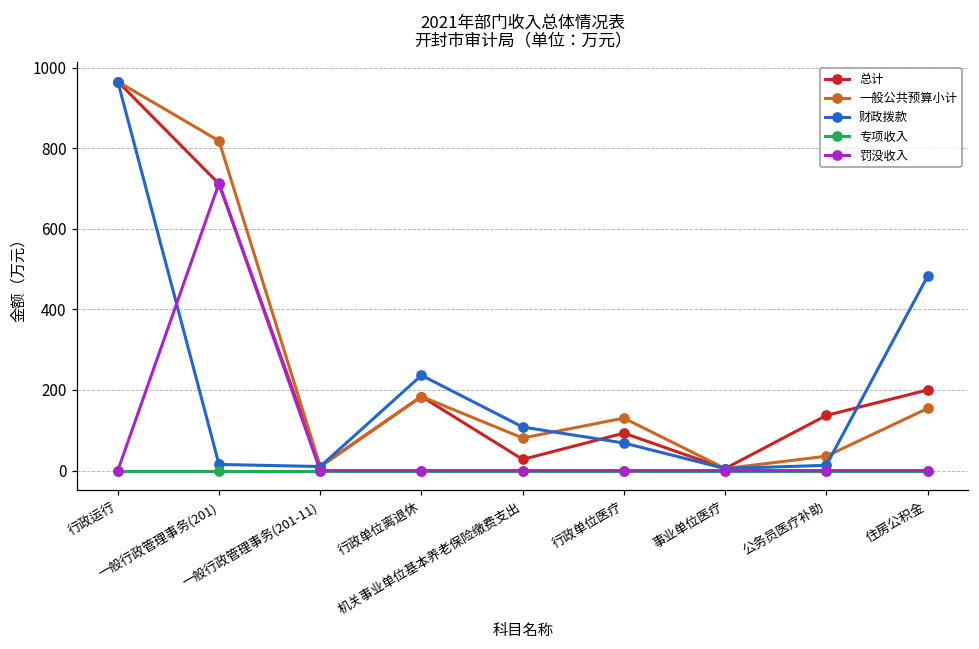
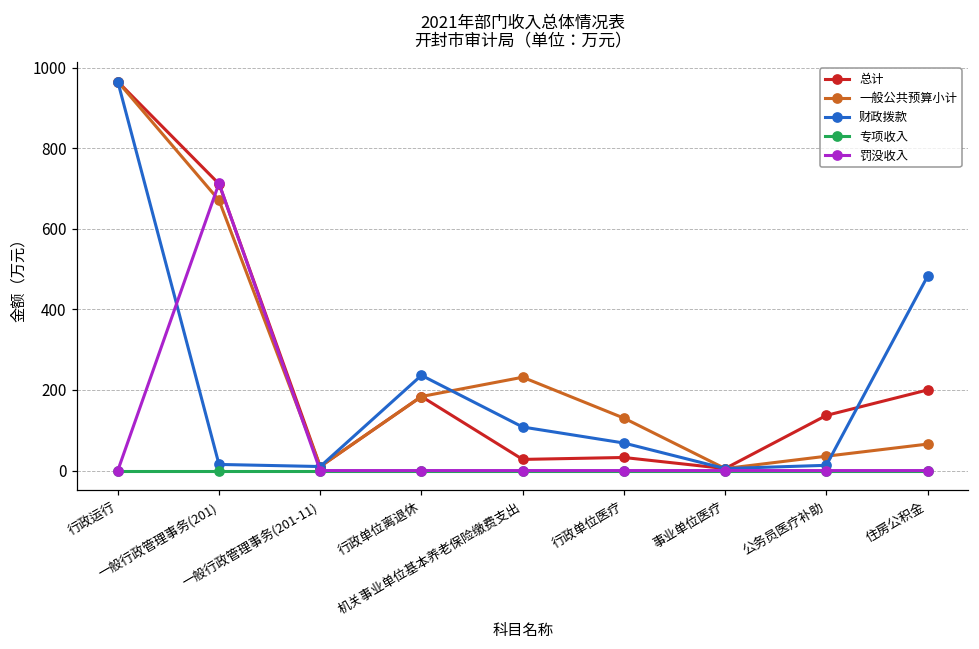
  {
    "总计": {
      "机关事业单位基本养老保险缴费支出": 30,
-     "行政单位医疗": 90,
+     "行政单位医疗": 30,
      "公务员医疗补助": 140,
      "住房公积金": 200
    },
    "一般公共预算小计": {
-     "一般行政管理事务(201)": 820,
-     "机关事业单位基本养老保险缴费支出": 80,
+     "一般行政管理事务(201)": 670,
+     "机关事业单位基本养老保险缴费支出": 230,
      "行政单位医疗": 130,
      "公务员医疗补助": 40,
-     "住房公积金": 150
+     "住房公积金": 70
    },
    "财政拨款": {
      "一般行政管理事务(201)": 20,
      "行政单位离退休": 240,
      "机关事业单位基本养老保险缴费支出": 110,
      "行政单位医疗": 70,
      "公务员医疗补助": 10,
      "住房公积金": 480
    },
    "专项收入": {
      "一般行政管理事务(201)": 0
    }
  }
